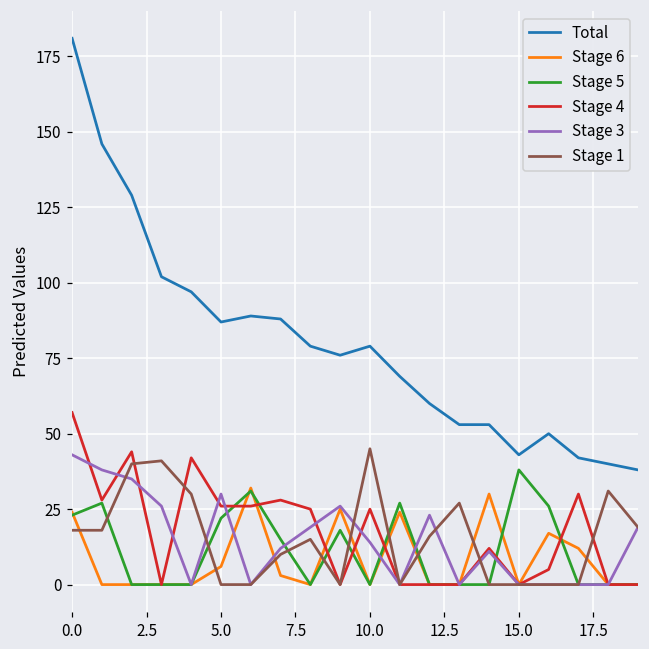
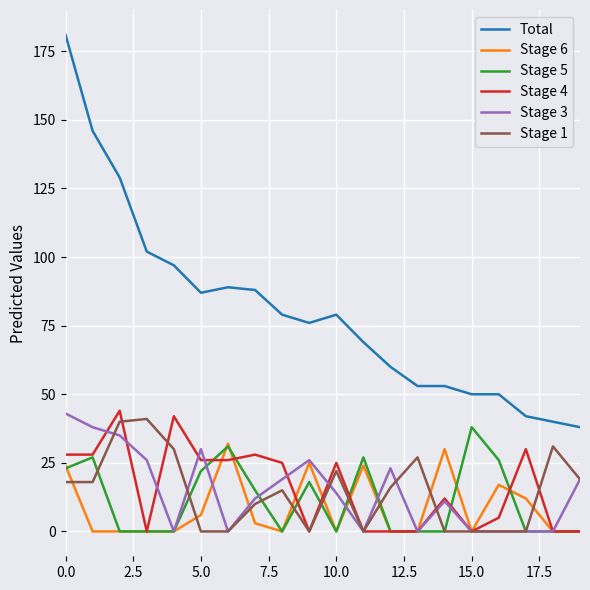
  {
    "Total": {
      "0.0": 181,
      "5.0": 87,
      "10.0": 79,
-     "15.0": 43
+     "15.0": 50
    },
    "Stage 6": {
      "0.0": 24,
      "5.0": 6
    },
    "Stage 5": {
      "0.0": 23,
      "5.0": 22,
      "15.0": 38
    },
    "Stage 4": {
-     "0.0": 57,
+     "0.0": 28,
      "5.0": 26,
      "10.0": 25
    },
    "Stage 3": {
      "0.0": 43,
      "5.0": 30,
      "10.0": 14
    },
    "Stage 1": {
      "0.0": 18,
      "5.0": 0,
-     "10.0": 45
+     "10.0": 22
    }
  }
